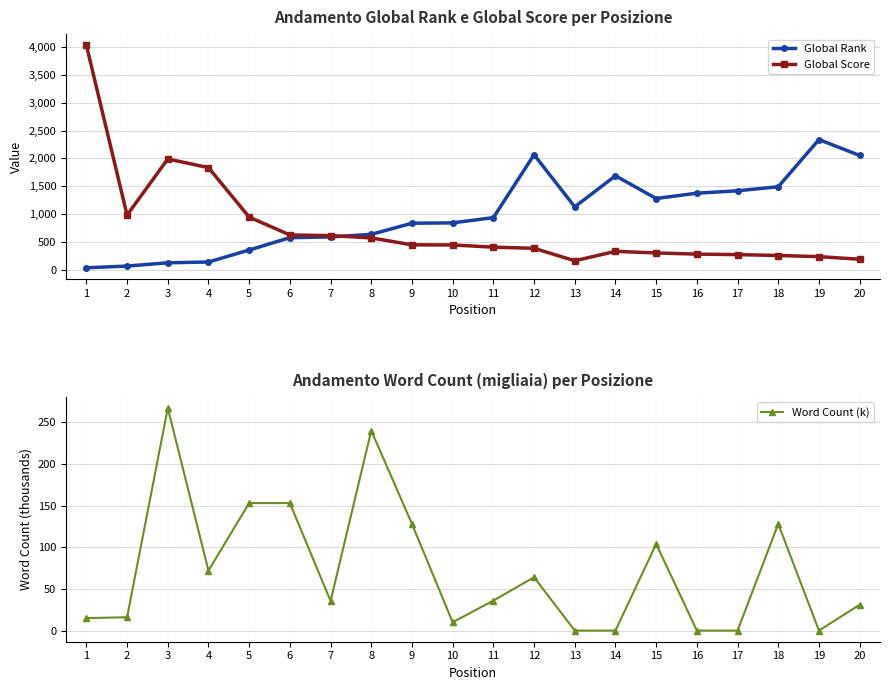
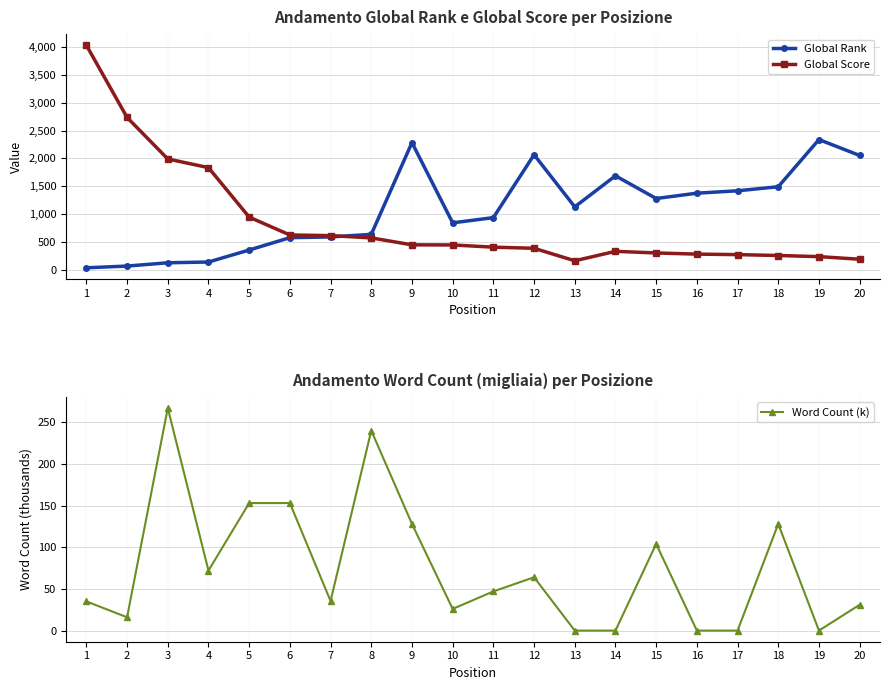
  {
    "Andamento Global Rank e Global Score per Posizione": {
      "Global Rank": {
        "1": "0",
        "2": "100",
        "3": "100",
        "4": "100",
        "5": "400",
        "6": "600",
        "8": "600",
-       "9": "800",
+       "9": "2,300",
        "10": "800",
        "11": "900",
        "12": "2,100",
        "13": "1,100",
        "14": "1,700",
        "15": "1,300",
        "16": "1,400",
        "17": "1,400",
        "18": "1,500",
        "19": "2,300",
        "20": "2,100"
      },
      "Global Score": {
        "1": "4,000",
-       "2": "1,000",
+       "2": "2,700",
        "3": "2,000",
        "4": "1,800",
        "5": "900",
        "6": "600",
        "8": "600",
        "9": "400",
        "10": "400",
        "11": "400",
        "12": "400",
        "13": "200",
        "14": "300",
        "15": "300",
        "16": "300",
        "17": "300",
        "18": "300",
        "19": "200",
        "20": "200"
      }
    },
    "Andamento Word Count (migliaia) per Posizione": {
-     "1": "20",
+     "1": "40",
      "2": "20",
      "3": "270",
      "4": "70",
      "5": "150",
      "6": "150",
      "7": "40",
      "8": "240",
      "9": "130",
-     "10": "10",
-     "11": "40",
+     "10": "30",
+     "11": "50",
      "12": "60",
      "13": "0",
      "14": "0",
      "15": "100",
      "16": "0",
      "17": "0",
      "18": "130",
      "19": "0",
      "20": "30"
    }
  }
